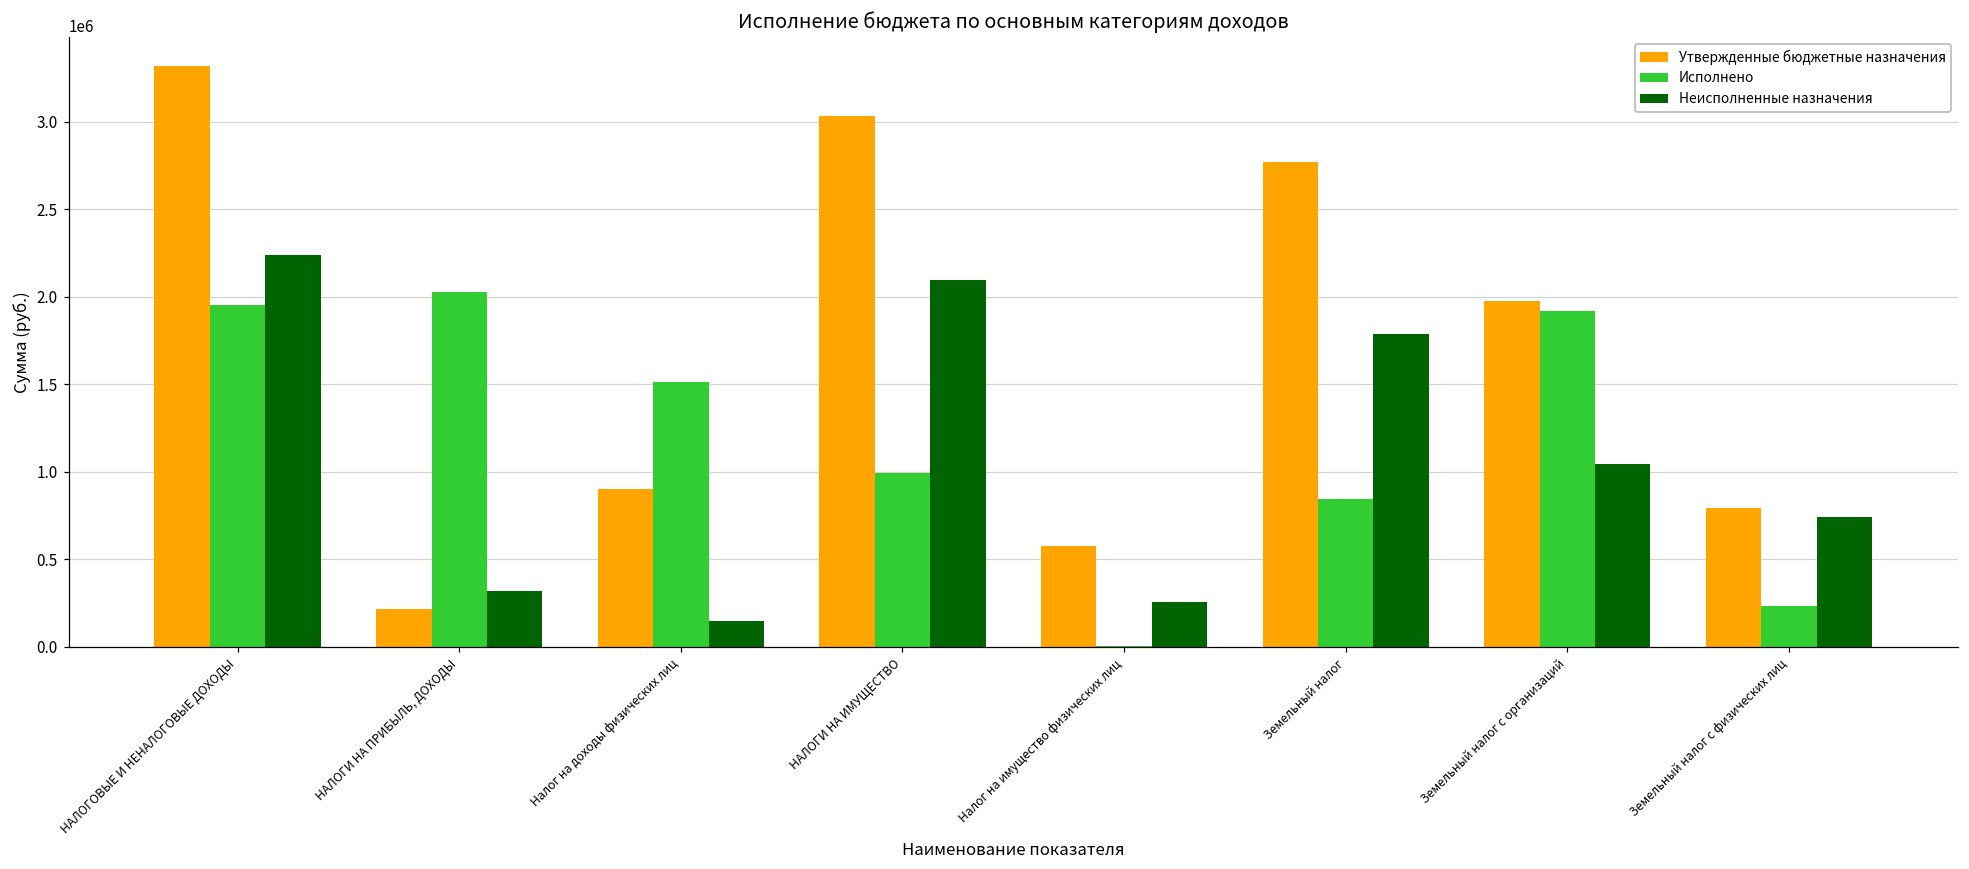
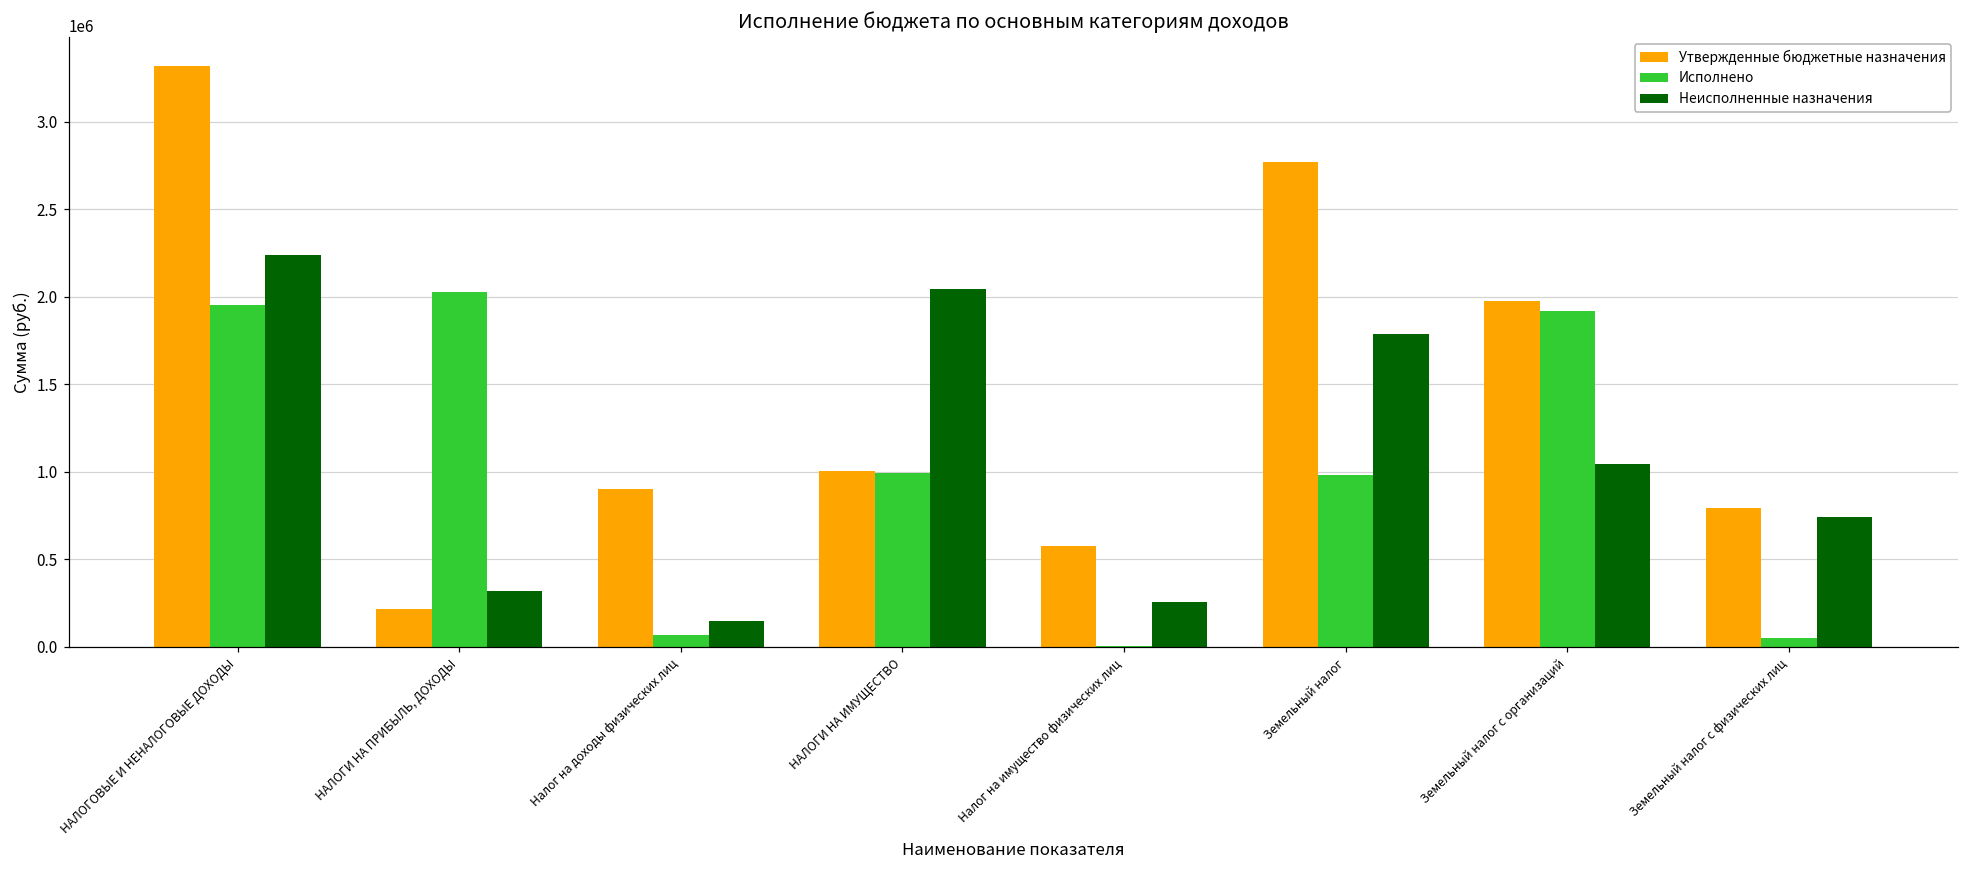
  {
    "Утвержденные бюджетные назначения": {
      "НАЛОГОВЫЕ И НЕНАЛОГОВЫЕ ДОХОДЫ": 3320000,
      "НАЛОГИ НА ПРИБЫЛЬ, ДОХОДЫ": 220000,
      "Налог на доходы физических лиц": 900000,
-     "НАЛОГИ НА ИМУЩЕСТВО": 3030000,
+     "НАЛОГИ НА ИМУЩЕСТВО": 1010000,
      "Налог на имущество физических лиц": 580000,
      "Земельный налог": 2770000,
      "Земельный налог с организаций": 1980000,
      "Земельный налог с физических лиц": 790000
    },
    "Исполнено": {
      "НАЛОГОВЫЕ И НЕНАЛОГОВЫЕ ДОХОДЫ": 1950000,
      "НАЛОГИ НА ПРИБЫЛЬ, ДОХОДЫ": 2030000,
-     "Налог на доходы физических лиц": 1510000,
+     "Налог на доходы физических лиц": 70000,
      "НАЛОГИ НА ИМУЩЕСТВО": 990000,
-     "Земельный налог": 840000,
+     "Земельный налог": 980000,
      "Земельный налог с организаций": 1920000,
-     "Земельный налог с физических лиц": 230000
+     "Земельный налог с физических лиц": 50000
    },
    "Неисполненные назначения": {
      "НАЛОГОВЫЕ И НЕНАЛОГОВЫЕ ДОХОДЫ": 2240000,
      "НАЛОГИ НА ПРИБЫЛЬ, ДОХОДЫ": 320000,
      "Налог на доходы физических лиц": 150000,
-     "НАЛОГИ НА ИМУЩЕСТВО": 2100000,
+     "НАЛОГИ НА ИМУЩЕСТВО": 2040000,
      "Налог на имущество физических лиц": 260000,
      "Земельный налог": 1790000,
      "Земельный налог с организаций": 1050000,
      "Земельный налог с физических лиц": 740000
    }
  }
